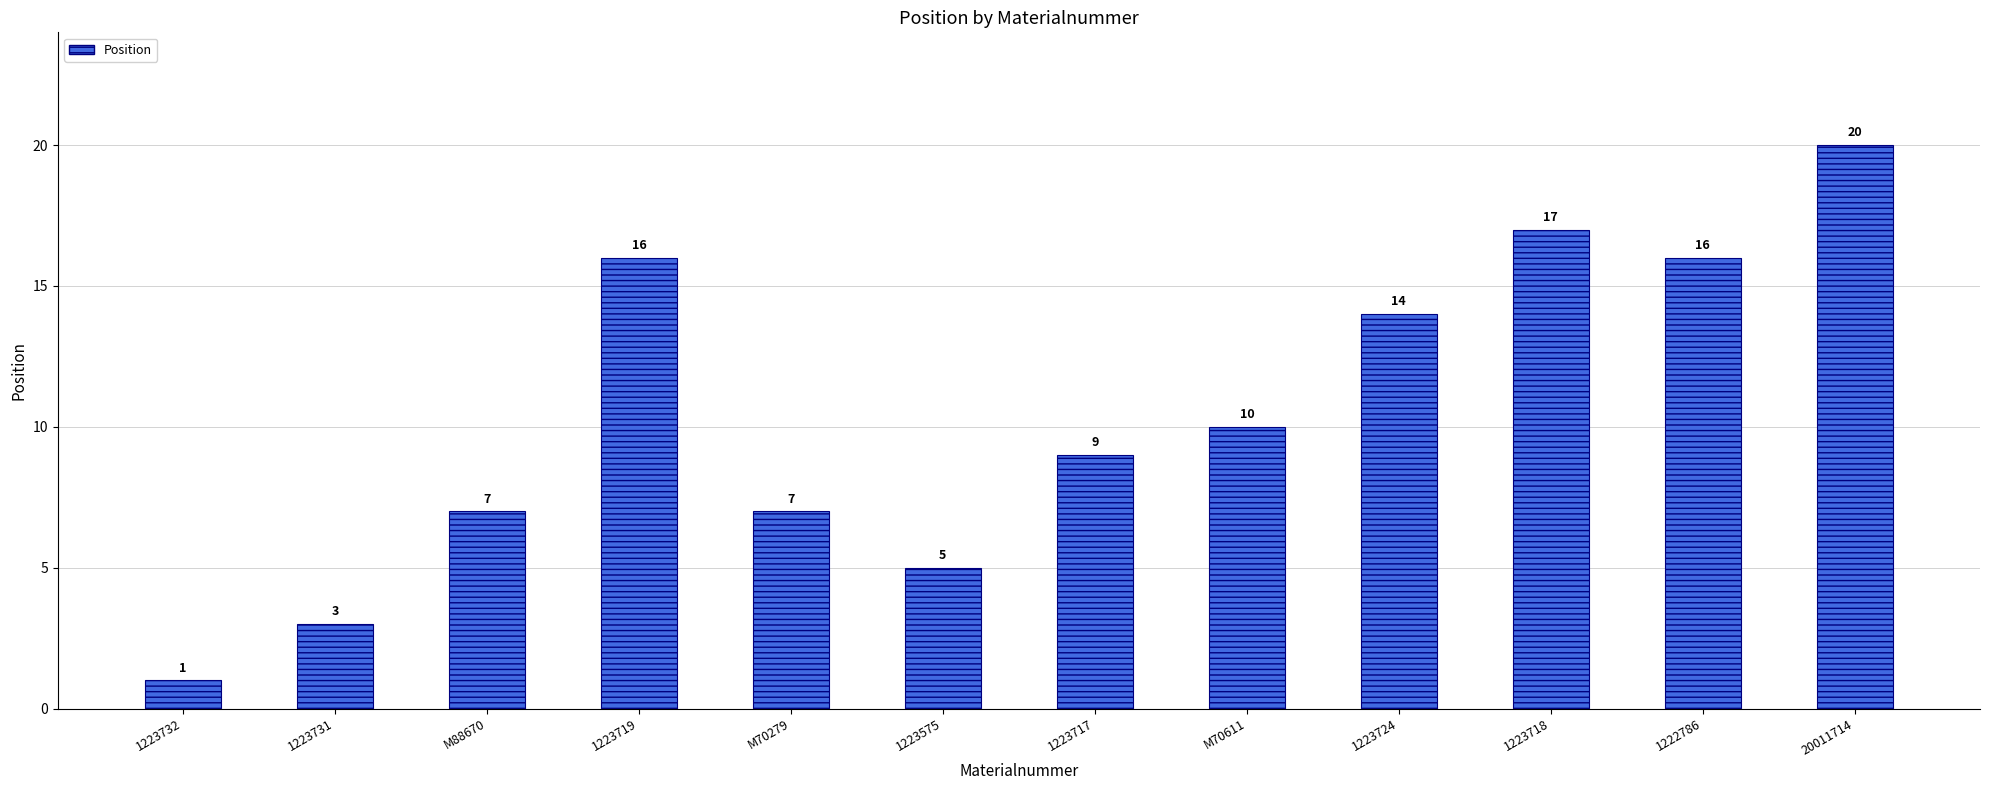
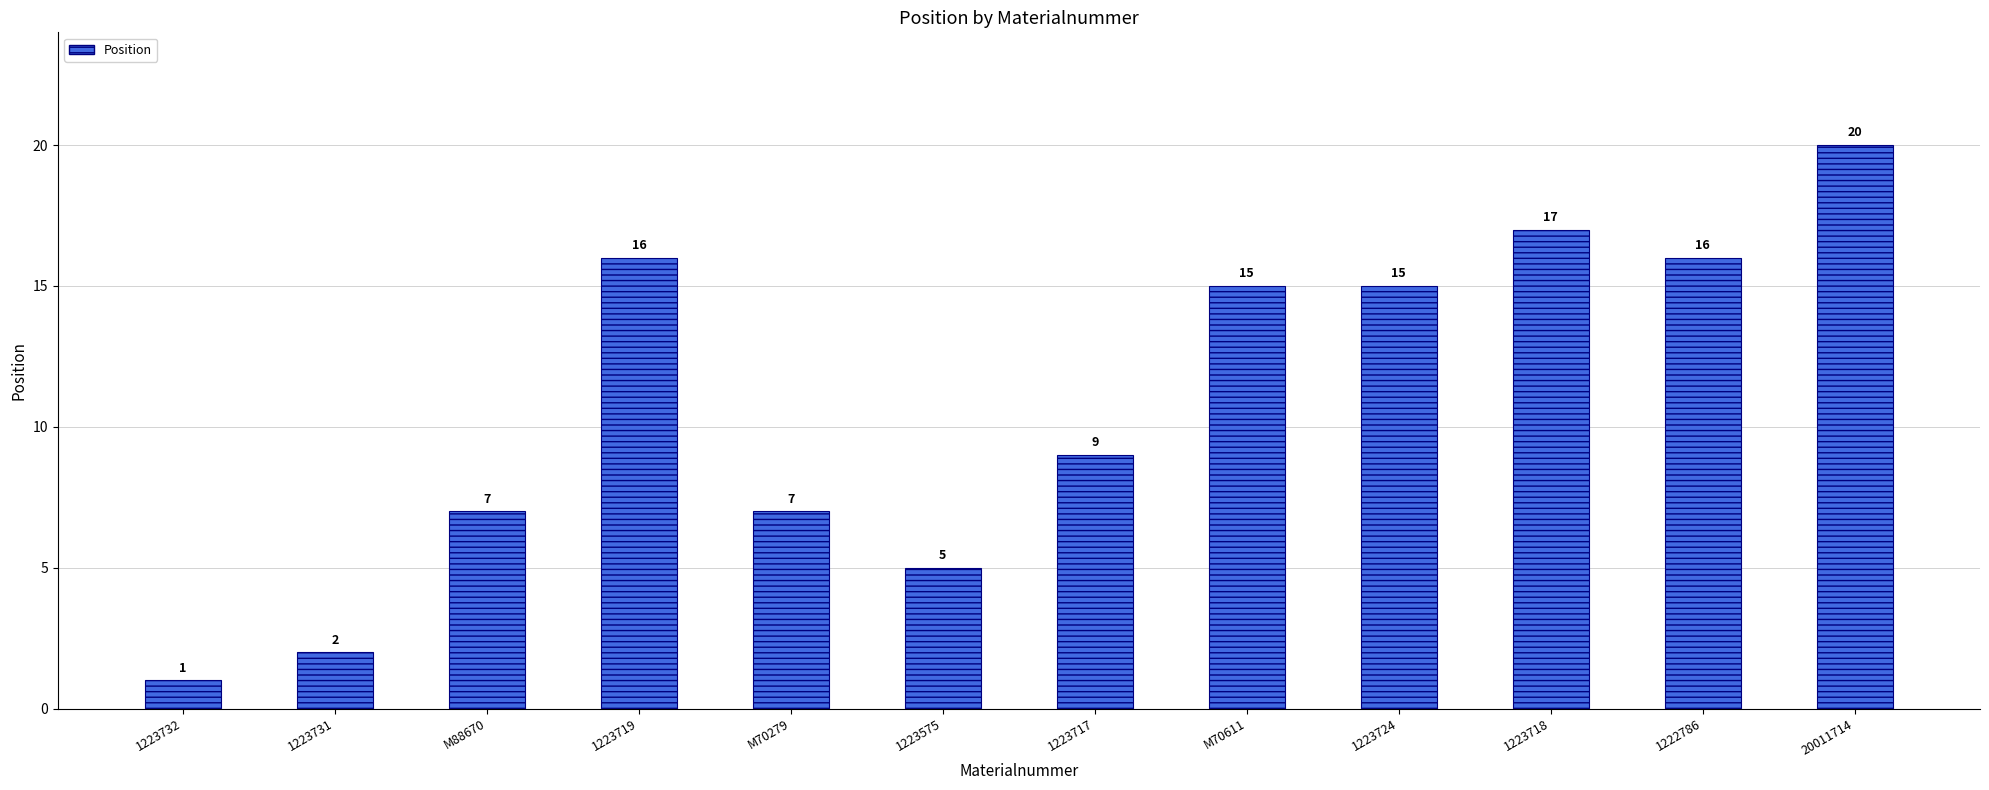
  {
    "1223732": 1,
-   "1223731": 3,
+   "1223731": 2,
    "M88670": 7,
    "1223719": 16,
    "M70279": 7,
    "1223575": 5,
    "1223717": 9,
-   "M70611": 10,
-   "1223724": 14,
+   "M70611": 15,
+   "1223724": 15,
    "1223718": 17,
    "1222786": 16,
    "20011714": 20
  }
